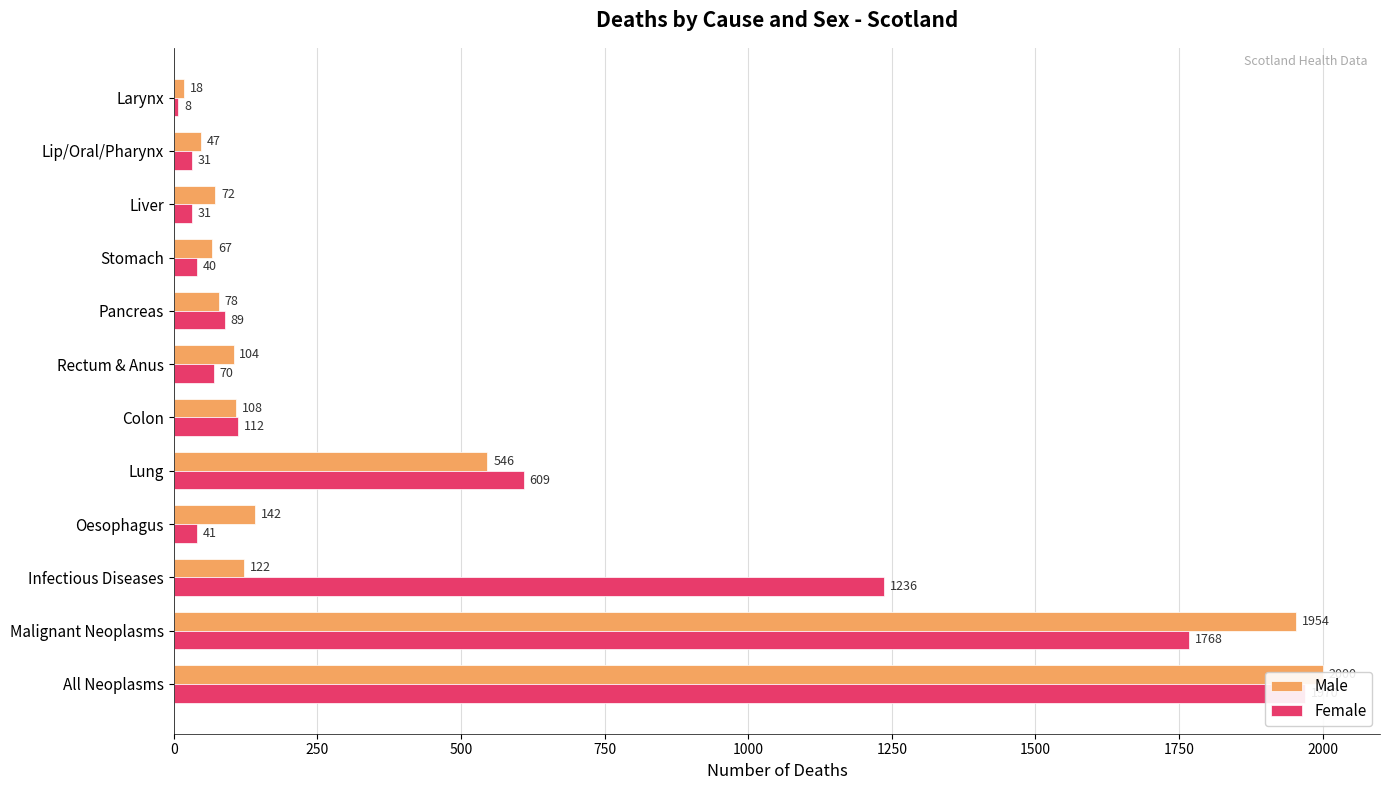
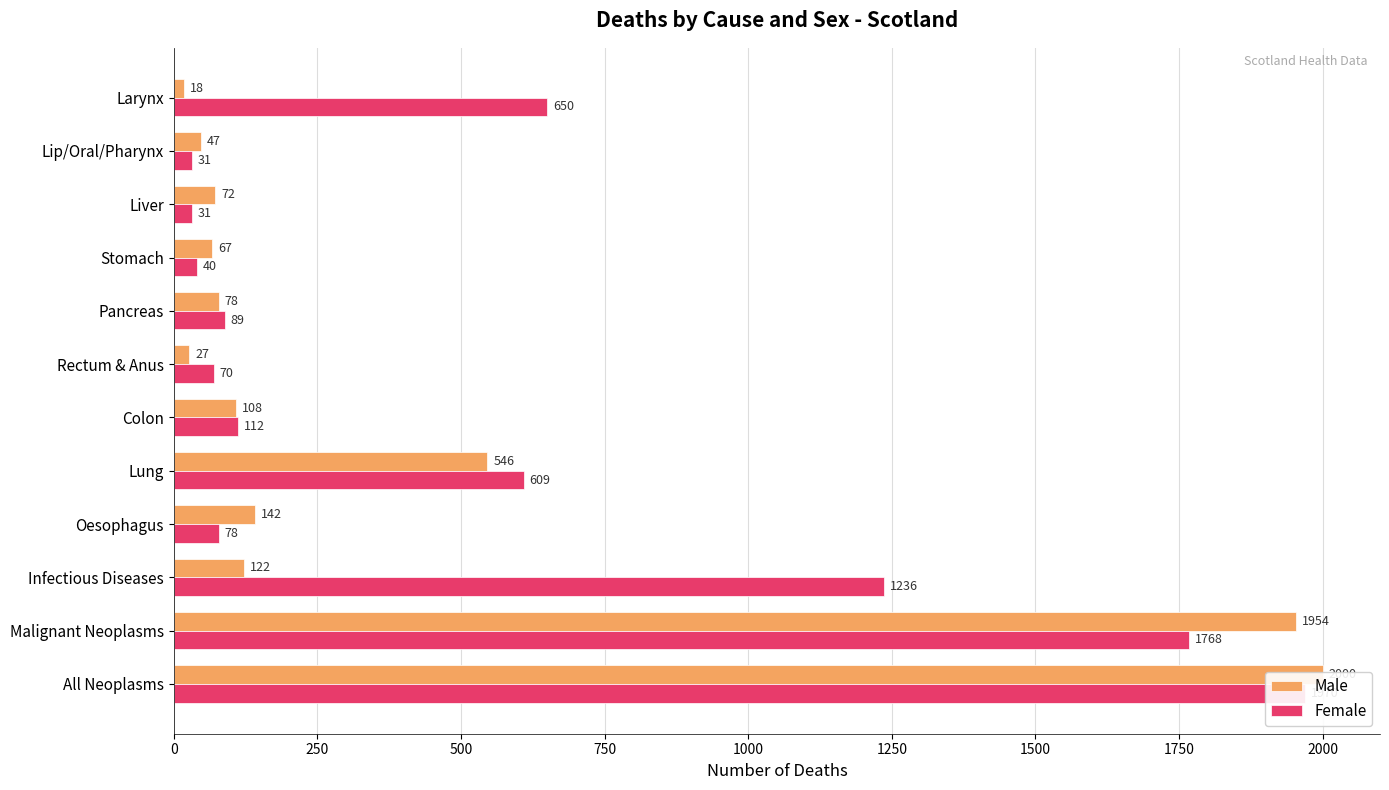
  {
    "Male": {
      "Larynx": 18,
      "Lip/Oral/Pharynx": 47,
      "Liver": 72,
      "Stomach": 67,
      "Pancreas": 78,
-     "Rectum & Anus": 104,
+     "Rectum & Anus": 27,
      "Colon": 108,
      "Lung": 546,
      "Oesophagus": 142,
      "Infectious Diseases": 122,
      "Malignant Neoplasms": 1954
    },
    "Female": {
-     "Larynx": 8,
+     "Larynx": 650,
      "Lip/Oral/Pharynx": 31,
      "Liver": 31,
      "Stomach": 40,
      "Pancreas": 89,
      "Rectum & Anus": 70,
      "Colon": 112,
      "Lung": 609,
-     "Oesophagus": 41,
+     "Oesophagus": 78,
      "Infectious Diseases": 1236,
      "Malignant Neoplasms": 1768
    }
  }
